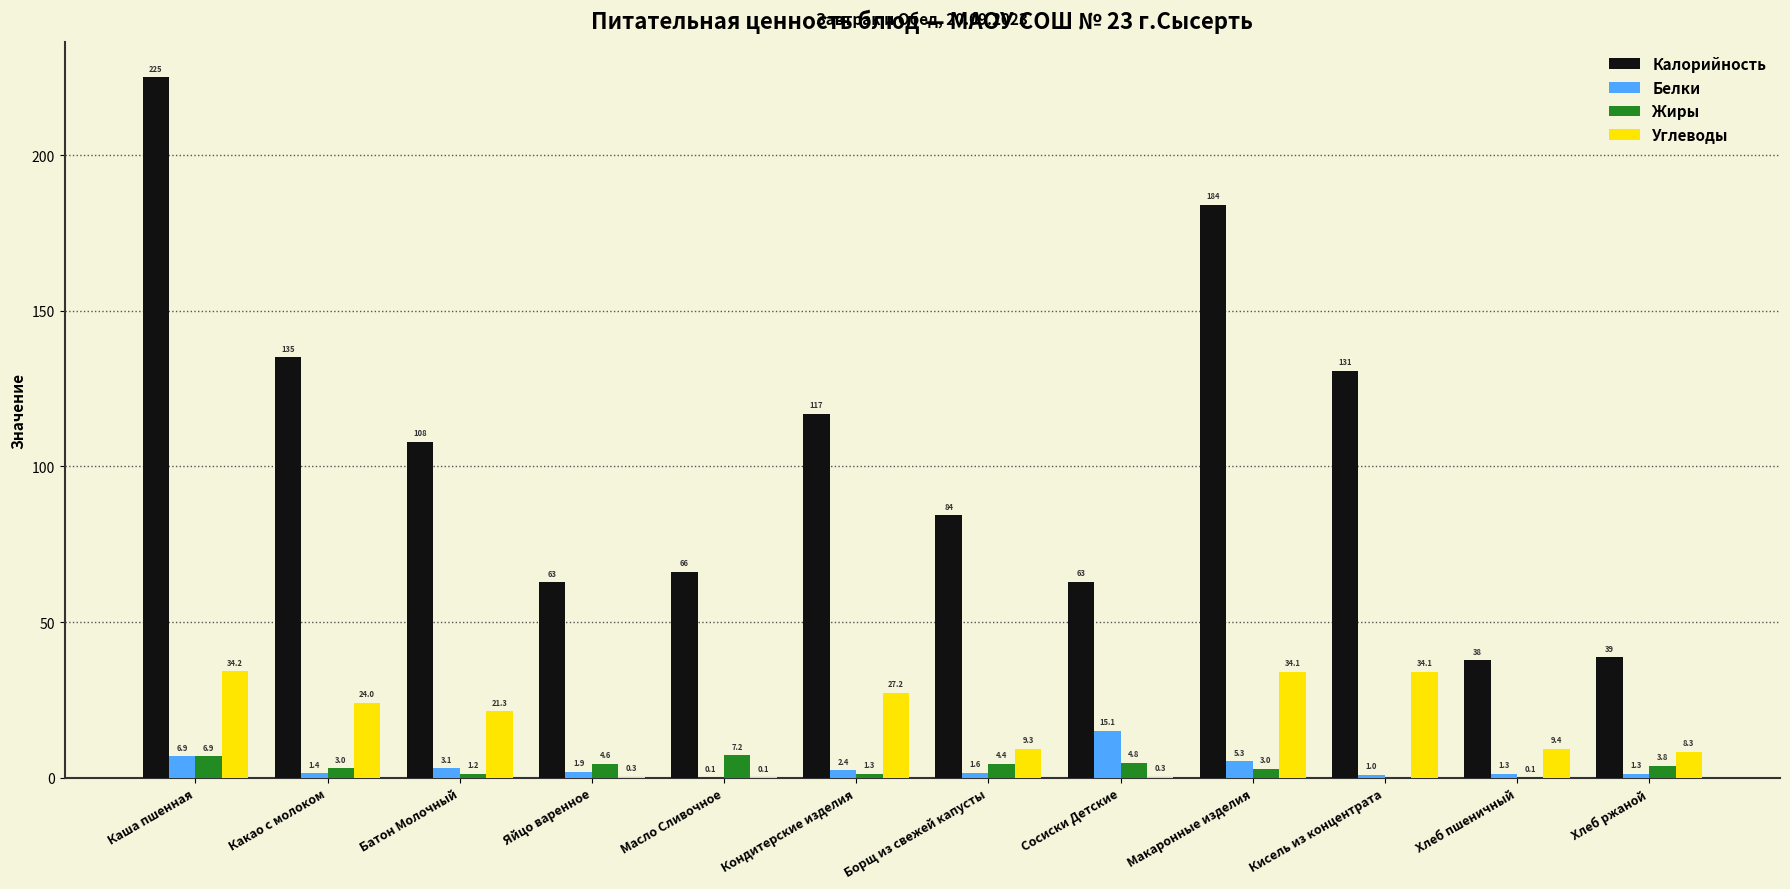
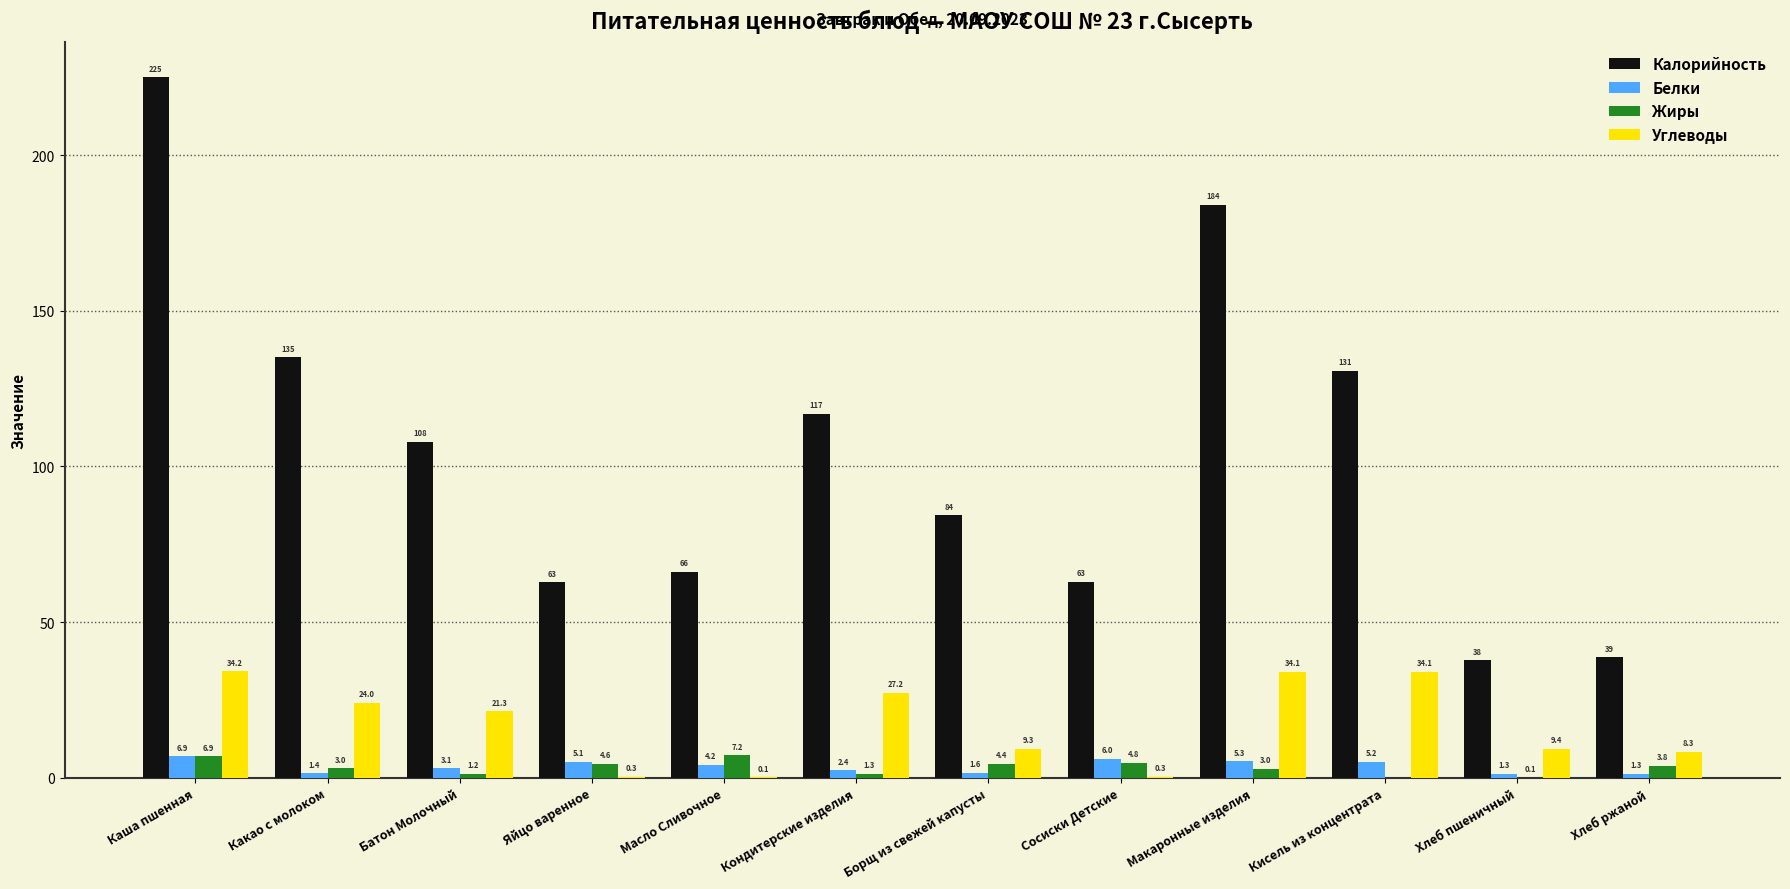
  {
    "Калорийность": {
      "Каша пшенная": 225,
      "Какао с молоком": 135,
      "Батон Молочный": 108,
      "Яйцо варенное": 63,
      "Масло Сливочное": 66,
      "Кондитерские изделия": 117,
      "Борщ из свежей капусты": 84,
      "Сосиски Детские": 63,
      "Макаронные изделия": 184,
      "Кисель из концентрата": 131,
      "Хлеб пшеничный": 38,
      "Хлеб ржаной": 39
    },
    "Белки": {
      "Каша пшенная": 6.9,
      "Какао с молоком": 1.4,
      "Батон Молочный": 3.1,
-     "Яйцо варенное": 1.9,
-     "Масло Сливочное": 0.1,
+     "Яйцо варенное": 5.1,
+     "Масло Сливочное": 4.2,
      "Кондитерские изделия": 2.4,
      "Борщ из свежей капусты": 1.6,
-     "Сосиски Детские": 15.1,
+     "Сосиски Детские": 6.0,
      "Макаронные изделия": 5.3,
-     "Кисель из концентрата": 1.0,
+     "Кисель из концентрата": 5.2,
      "Хлеб пшеничный": 1.3,
      "Хлеб ржаной": 1.3
    },
    "Жиры": {
      "Каша пшенная": 6.9,
      "Какао с молоком": 3.0,
      "Батон Молочный": 1.2,
      "Яйцо варенное": 4.6,
      "Масло Сливочное": 7.2,
      "Кондитерские изделия": 1.3,
      "Борщ из свежей капусты": 4.4,
      "Сосиски Детские": 4.8,
      "Макаронные изделия": 3.0,
      "Хлеб пшеничный": 0.1,
      "Хлеб ржаной": 3.8
    },
    "Углеводы": {
      "Каша пшенная": 34.2,
      "Какао с молоком": 24.0,
      "Батон Молочный": 21.3,
      "Яйцо варенное": 0.3,
      "Масло Сливочное": 0.1,
      "Кондитерские изделия": 27.2,
      "Борщ из свежей капусты": 9.3,
      "Сосиски Детские": 0.3,
      "Макаронные изделия": 34.1,
      "Кисель из концентрата": 34.1,
      "Хлеб пшеничный": 9.4,
      "Хлеб ржаной": 8.3
    }
  }
